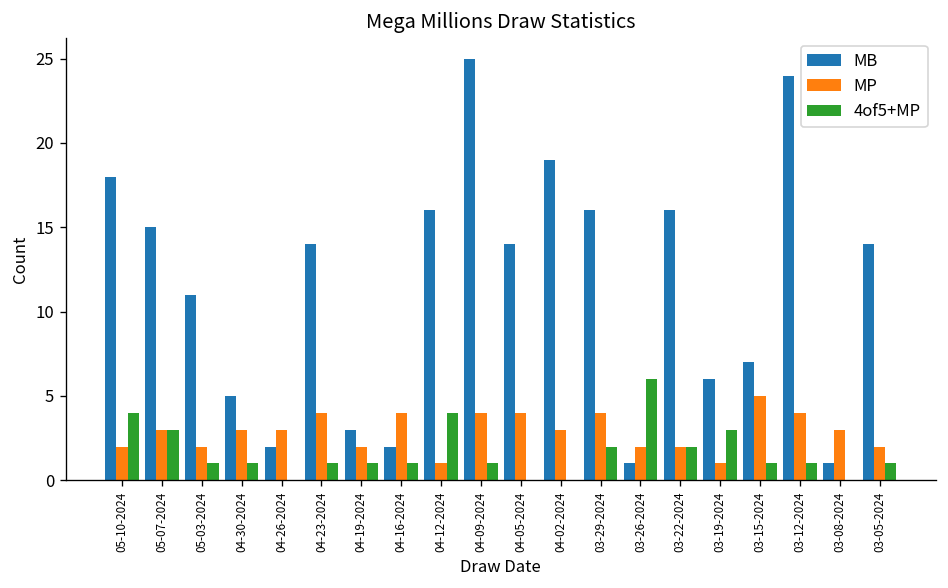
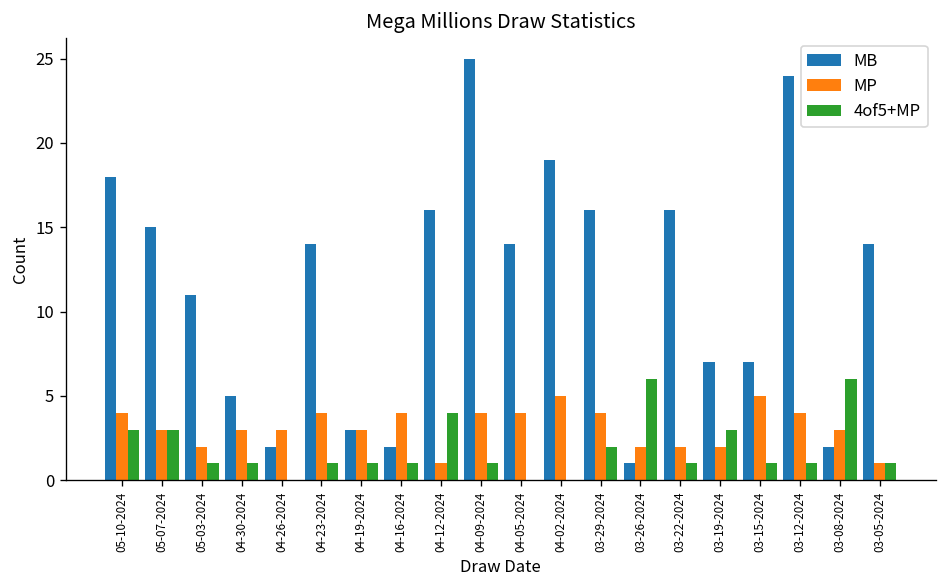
  {
    "MB": {
      "05-10-2024": 18,
      "05-07-2024": 15,
      "05-03-2024": 11,
      "04-30-2024": 5,
      "04-26-2024": 2,
      "04-23-2024": 14,
      "04-19-2024": 3,
      "04-16-2024": 2,
      "04-12-2024": 16,
      "04-09-2024": 25,
      "04-05-2024": 14,
      "04-02-2024": 19,
      "03-29-2024": 16,
      "03-26-2024": 1,
      "03-22-2024": 16,
-     "03-19-2024": 6,
+     "03-19-2024": 7,
      "03-15-2024": 7,
      "03-12-2024": 24,
-     "03-08-2024": 1,
+     "03-08-2024": 2,
      "03-05-2024": 14
    },
    "MP": {
-     "05-10-2024": 2,
+     "05-10-2024": 4,
      "05-07-2024": 3,
      "05-03-2024": 2,
      "04-30-2024": 3,
      "04-26-2024": 3,
      "04-23-2024": 4,
-     "04-19-2024": 2,
+     "04-19-2024": 3,
      "04-16-2024": 4,
      "04-12-2024": 1,
      "04-09-2024": 4,
      "04-05-2024": 4,
-     "04-02-2024": 3,
+     "04-02-2024": 5,
      "03-29-2024": 4,
      "03-26-2024": 2,
      "03-22-2024": 2,
-     "03-19-2024": 1,
+     "03-19-2024": 2,
      "03-15-2024": 5,
      "03-12-2024": 4,
      "03-08-2024": 3,
-     "03-05-2024": 2
+     "03-05-2024": 1
    },
    "4of5+MP": {
-     "05-10-2024": 4,
+     "05-10-2024": 3,
      "05-07-2024": 3,
      "05-03-2024": 1,
      "04-30-2024": 1,
      "04-26-2024": 0,
      "04-23-2024": 1,
      "04-19-2024": 1,
      "04-16-2024": 1,
      "04-12-2024": 4,
      "04-09-2024": 1,
      "04-05-2024": 0,
      "04-02-2024": 0,
      "03-29-2024": 2,
      "03-26-2024": 6,
-     "03-22-2024": 2,
+     "03-22-2024": 1,
      "03-19-2024": 3,
      "03-15-2024": 1,
      "03-12-2024": 1,
-     "03-08-2024": 0,
+     "03-08-2024": 6,
      "03-05-2024": 1
    }
  }
